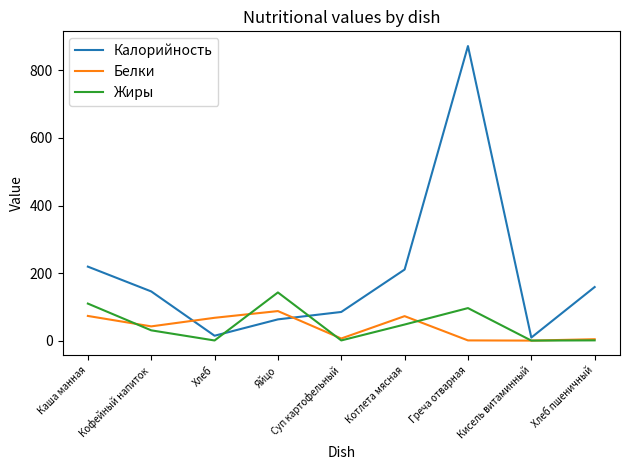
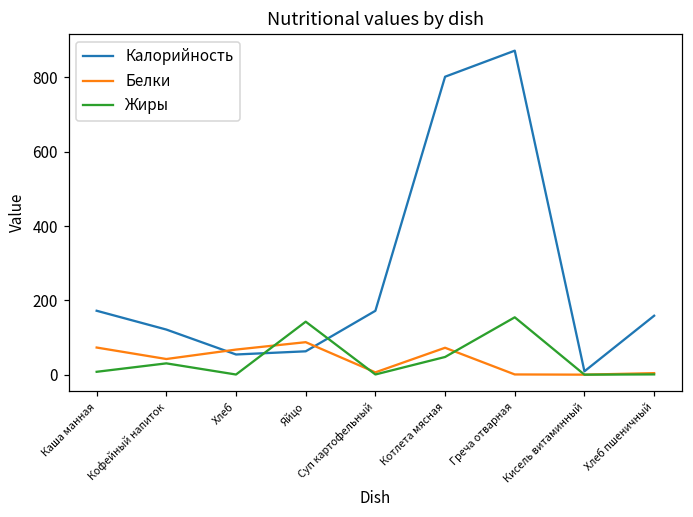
  {
    "Калорийность": {
-     "Каша манная": 220,
-     "Кофейный напиток": 150,
-     "Хлеб": 10,
+     "Каша манная": 170,
+     "Кофейный напиток": 120,
+     "Хлеб": 50,
      "Яйцо": 60,
-     "Суп картофельный": 80,
-     "Котлета мясная": 210,
+     "Суп картофельный": 170,
+     "Котлета мясная": 800,
      "Греча отварная": 870,
      "Кисель витаминный": 10,
      "Хлеб пшеничный": 160
    },
    "Белки": {
      "Каша манная": 70,
      "Кофейный напиток": 40,
      "Хлеб": 70,
      "Яйцо": 90,
      "Котлета мясная": 70,
      "Греча отварная": 0
    },
    "Жиры": {
-     "Каша манная": 110,
+     "Каша манная": 10,
      "Кофейный напиток": 30,
      "Хлеб": 0,
      "Яйцо": 140,
      "Котлета мясная": 50,
-     "Греча отварная": 100
+     "Греча отварная": 150
    }
  }
